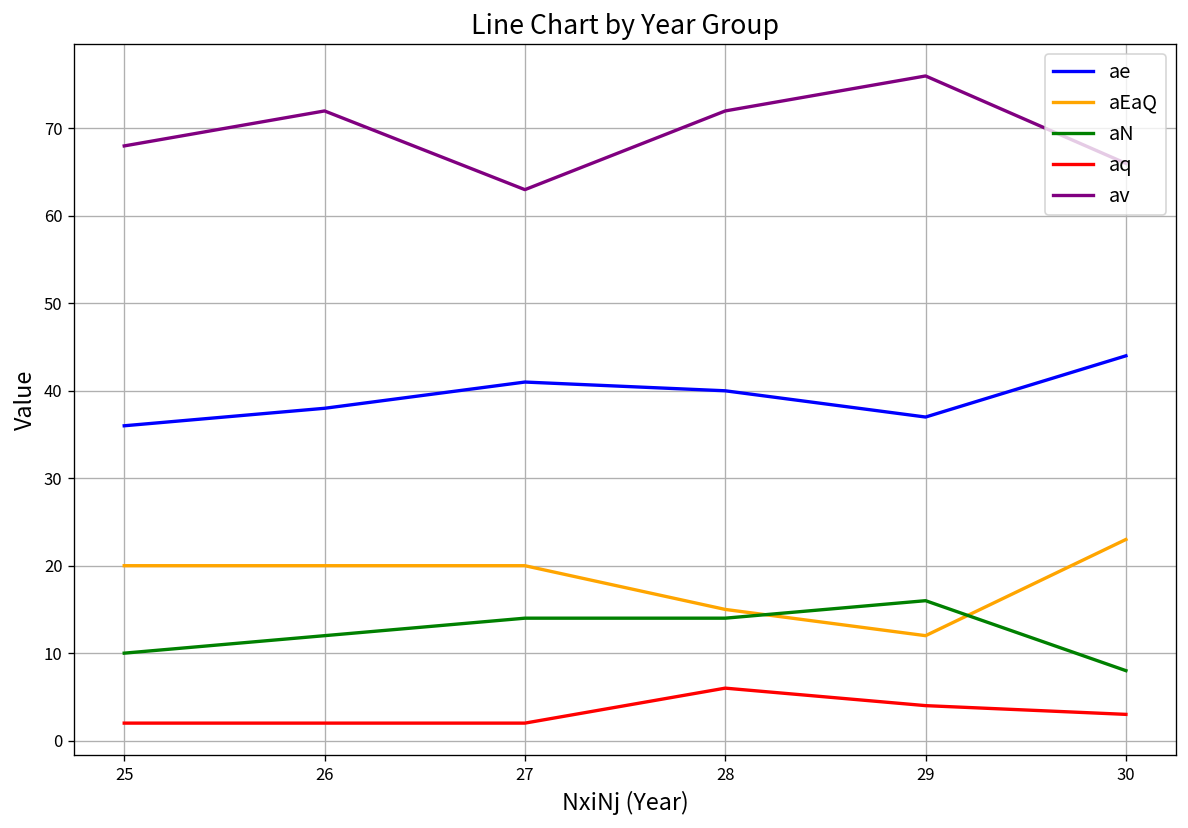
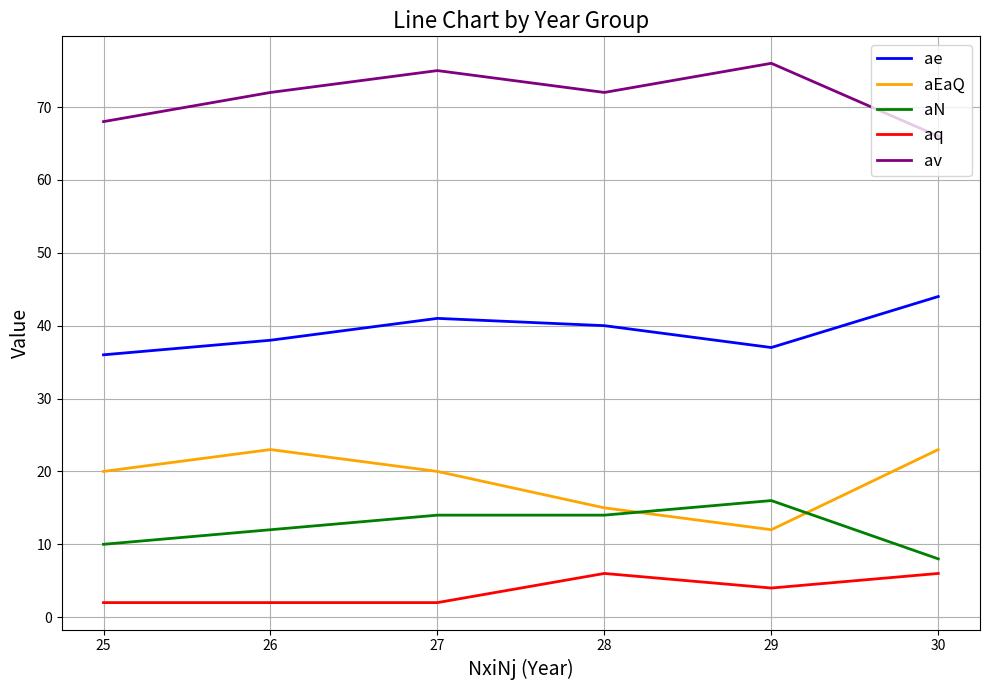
  {
    "ae": {
      "25": 36,
      "26": 38,
      "27": 41,
      "28": 40,
      "29": 37,
      "30": 44
    },
    "aEaQ": {
      "25": 20,
-     "26": 20,
+     "26": 23,
      "27": 20,
      "28": 15,
      "29": 12,
      "30": 23
    },
    "aN": {
      "25": 10,
      "26": 12,
      "27": 14,
      "28": 14,
      "29": 16,
      "30": 8
    },
    "aq": {
      "25": 2,
      "26": 2,
      "27": 2,
      "28": 6,
      "29": 4,
-     "30": 3
+     "30": 6
    },
    "av": {
      "25": 68,
      "26": 72,
-     "27": 63,
+     "27": 75,
      "28": 72,
      "29": 76
    }
  }
